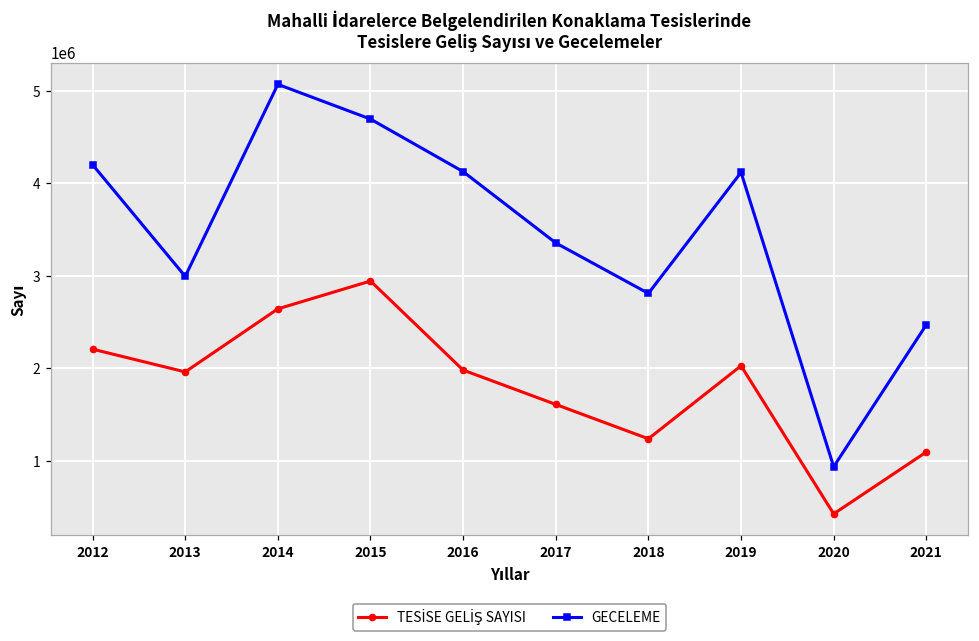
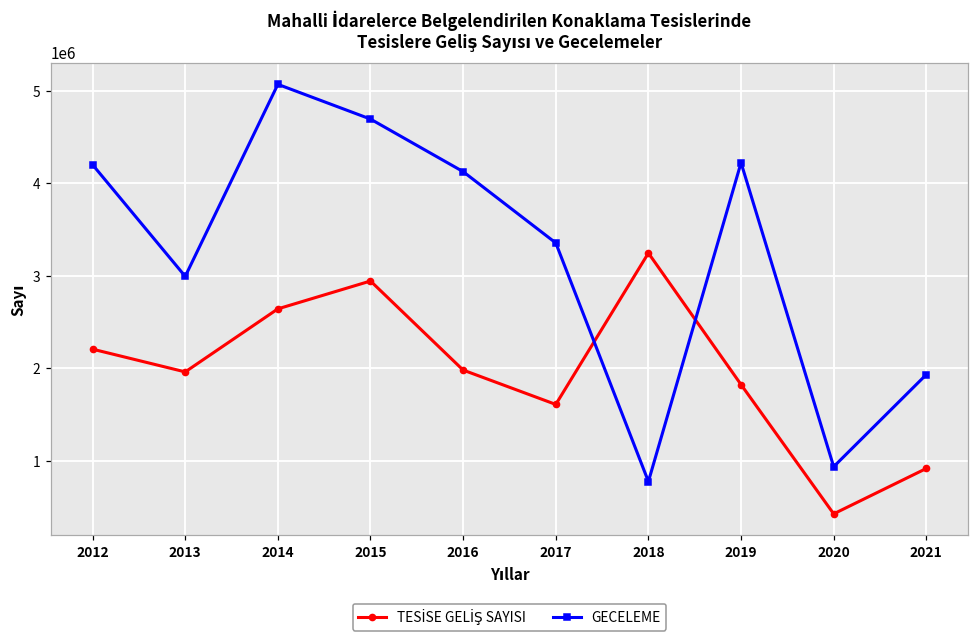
  {
    "TESİSE GELİŞ SAYISI": {
      "2012": 2200000,
      "2013": 2000000,
      "2014": 2600000,
      "2015": 2900000,
      "2016": 2000000,
      "2017": 1600000,
-     "2018": 1200000,
-     "2019": 2000000,
+     "2018": 3200000,
+     "2019": 1800000,
      "2020": 400000,
-     "2021": 1100000
+     "2021": 900000
    },
    "GECELEME": {
      "2012": 4200000,
      "2013": 3000000,
      "2014": 5100000,
      "2015": 4700000,
      "2016": 4100000,
      "2017": 3400000,
-     "2018": 2800000,
-     "2019": 4100000,
+     "2018": 800000,
+     "2019": 4200000,
      "2020": 900000,
-     "2021": 2500000
+     "2021": 1900000
    }
  }
